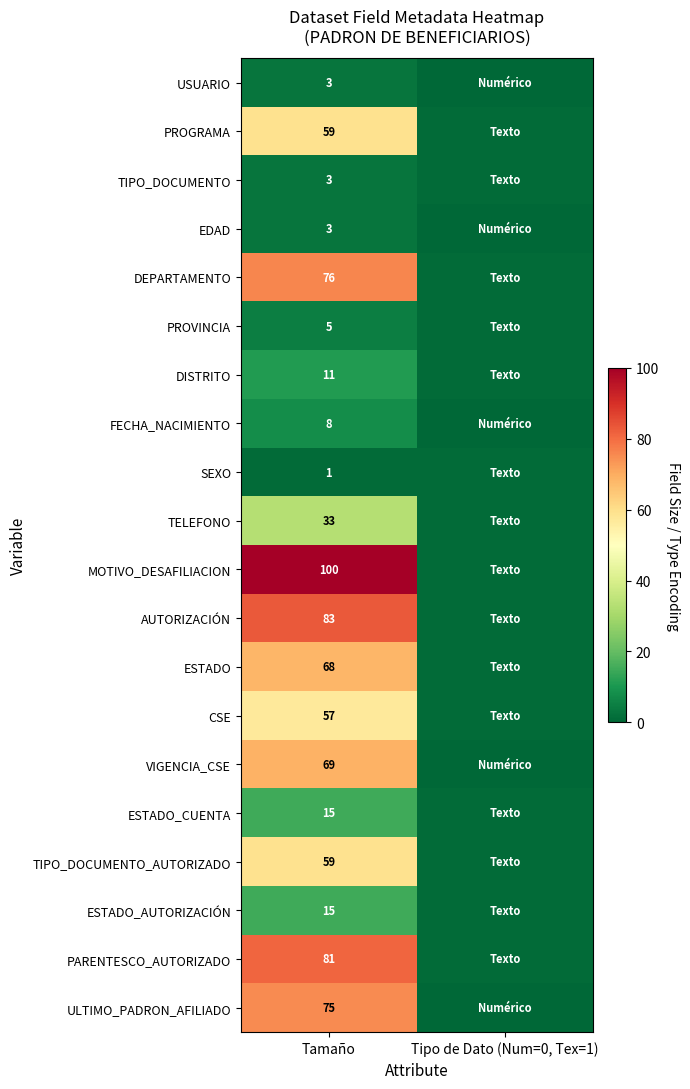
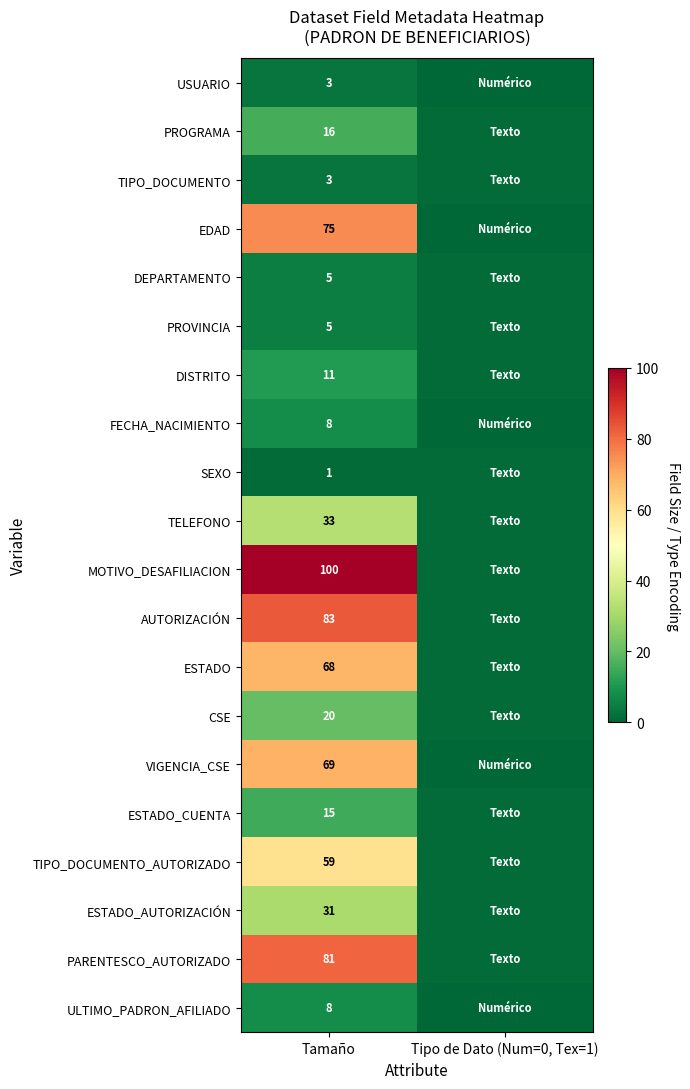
  {
    "USUARIO": {
      "Tamaño": 3
    },
    "PROGRAMA": {
-     "Tamaño": 59
+     "Tamaño": 16
    },
    "TIPO_DOCUMENTO": {
      "Tamaño": 3
    },
    "EDAD": {
-     "Tamaño": 3
+     "Tamaño": 75
    },
    "DEPARTAMENTO": {
-     "Tamaño": 76
+     "Tamaño": 5
    },
    "PROVINCIA": {
      "Tamaño": 5
    },
    "DISTRITO": {
      "Tamaño": 11
    },
    "FECHA_NACIMIENTO": {
      "Tamaño": 8
    },
    "SEXO": {
      "Tamaño": 1
    },
    "TELEFONO": {
      "Tamaño": 33
    },
    "MOTIVO_DESAFILIACION": {
      "Tamaño": 100
    },
    "AUTORIZACIÓN": {
      "Tamaño": 83
    },
    "ESTADO": {
      "Tamaño": 68
    },
    "CSE": {
-     "Tamaño": 57
+     "Tamaño": 20
    },
    "VIGENCIA_CSE": {
      "Tamaño": 69
    },
    "ESTADO_CUENTA": {
      "Tamaño": 15
    },
    "TIPO_DOCUMENTO_AUTORIZADO": {
      "Tamaño": 59
    },
    "ESTADO_AUTORIZACIÓN": {
-     "Tamaño": 15
+     "Tamaño": 31
    },
    "PARENTESCO_AUTORIZADO": {
      "Tamaño": 81
    },
    "ULTIMO_PADRON_AFILIADO": {
-     "Tamaño": 75
+     "Tamaño": 8
    }
  }
